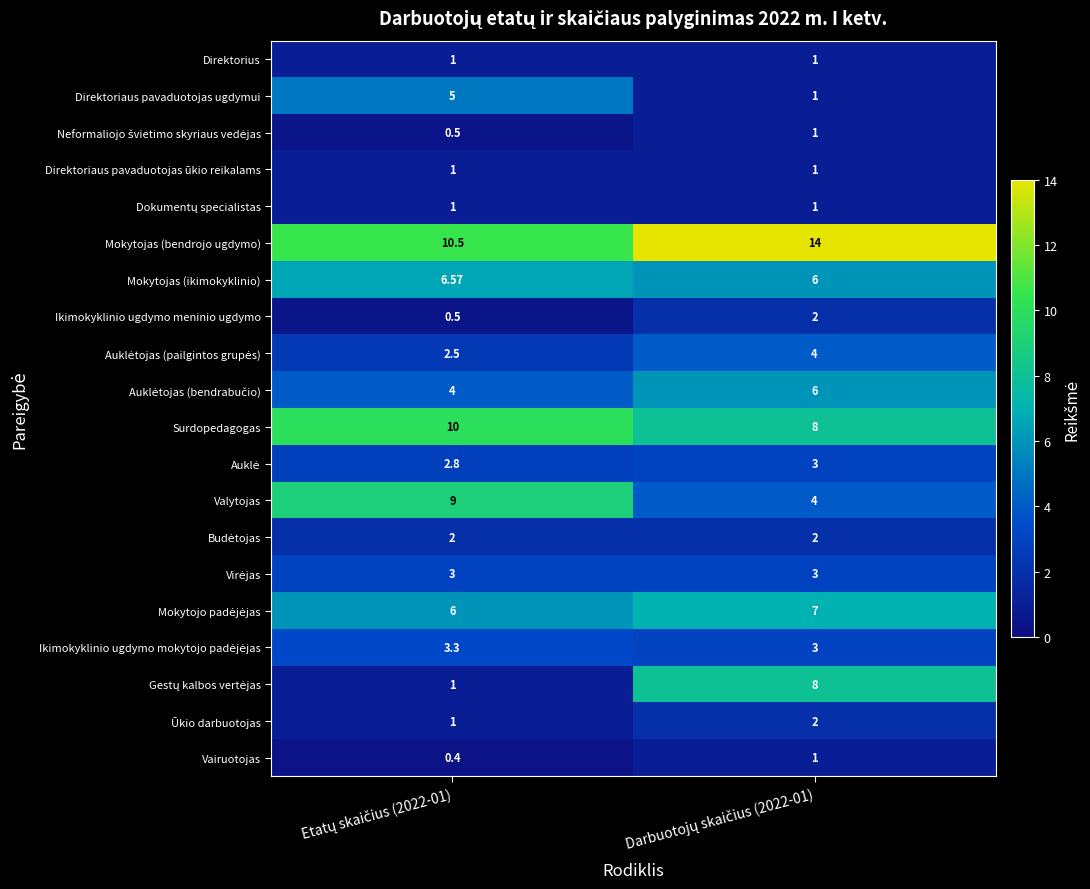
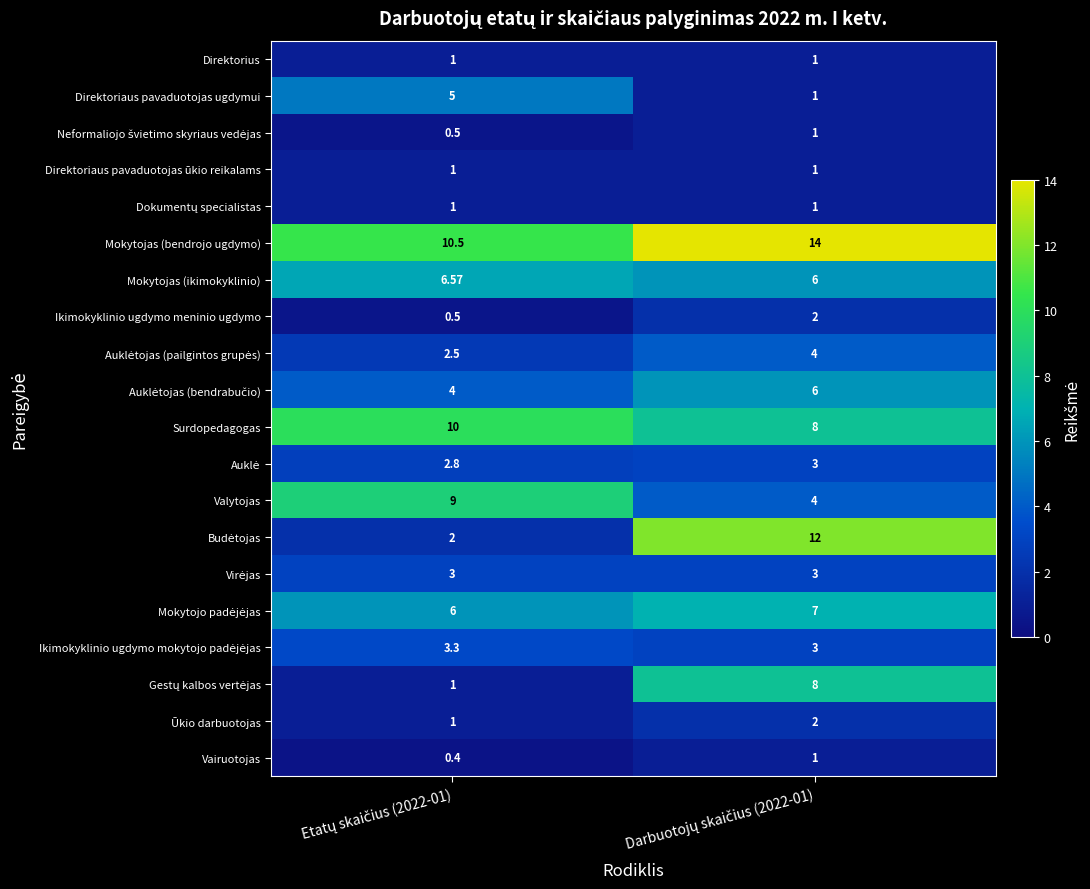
  {
    "Direktorius": {
      "Etatų skaičius (2022-01)": 1,
      "Darbuotojų skaičius (2022-01)": 1
    },
    "Direktoriaus pavaduotojas ugdymui": {
      "Etatų skaičius (2022-01)": 5,
      "Darbuotojų skaičius (2022-01)": 1
    },
    "Neformaliojo švietimo skyriaus vedėjas": {
      "Etatų skaičius (2022-01)": 0.5,
      "Darbuotojų skaičius (2022-01)": 1
    },
    "Direktoriaus pavaduotojas ūkio reikalams": {
      "Etatų skaičius (2022-01)": 1,
      "Darbuotojų skaičius (2022-01)": 1
    },
    "Dokumentų specialistas": {
      "Etatų skaičius (2022-01)": 1,
      "Darbuotojų skaičius (2022-01)": 1
    },
    "Mokytojas (bendrojo ugdymo)": {
      "Etatų skaičius (2022-01)": 10.5,
      "Darbuotojų skaičius (2022-01)": 14
    },
    "Mokytojas (ikimokyklinio)": {
      "Etatų skaičius (2022-01)": 6.57,
      "Darbuotojų skaičius (2022-01)": 6
    },
    "Ikimokyklinio ugdymo meninio ugdymo": {
      "Etatų skaičius (2022-01)": 0.5,
      "Darbuotojų skaičius (2022-01)": 2
    },
    "Auklėtojas (pailgintos grupės)": {
      "Etatų skaičius (2022-01)": 2.5,
      "Darbuotojų skaičius (2022-01)": 4
    },
    "Auklėtojas (bendrabučio)": {
      "Etatų skaičius (2022-01)": 4,
      "Darbuotojų skaičius (2022-01)": 6
    },
    "Surdopedagogas": {
      "Etatų skaičius (2022-01)": 10,
      "Darbuotojų skaičius (2022-01)": 8
    },
    "Auklė": {
      "Etatų skaičius (2022-01)": 2.8,
      "Darbuotojų skaičius (2022-01)": 3
    },
    "Valytojas": {
      "Etatų skaičius (2022-01)": 9,
      "Darbuotojų skaičius (2022-01)": 4
    },
    "Budėtojas": {
      "Etatų skaičius (2022-01)": 2,
-     "Darbuotojų skaičius (2022-01)": 2
+     "Darbuotojų skaičius (2022-01)": 12
    },
    "Virėjas": {
      "Etatų skaičius (2022-01)": 3,
      "Darbuotojų skaičius (2022-01)": 3
    },
    "Mokytojo padėjėjas": {
      "Etatų skaičius (2022-01)": 6,
      "Darbuotojų skaičius (2022-01)": 7
    },
    "Ikimokyklinio ugdymo mokytojo padėjėjas": {
      "Etatų skaičius (2022-01)": 3.3,
      "Darbuotojų skaičius (2022-01)": 3
    },
    "Gestų kalbos vertėjas": {
      "Etatų skaičius (2022-01)": 1,
      "Darbuotojų skaičius (2022-01)": 8
    },
    "Ūkio darbuotojas": {
      "Etatų skaičius (2022-01)": 1,
      "Darbuotojų skaičius (2022-01)": 2
    },
    "Vairuotojas": {
      "Etatų skaičius (2022-01)": 0.4,
      "Darbuotojų skaičius (2022-01)": 1
    }
  }
